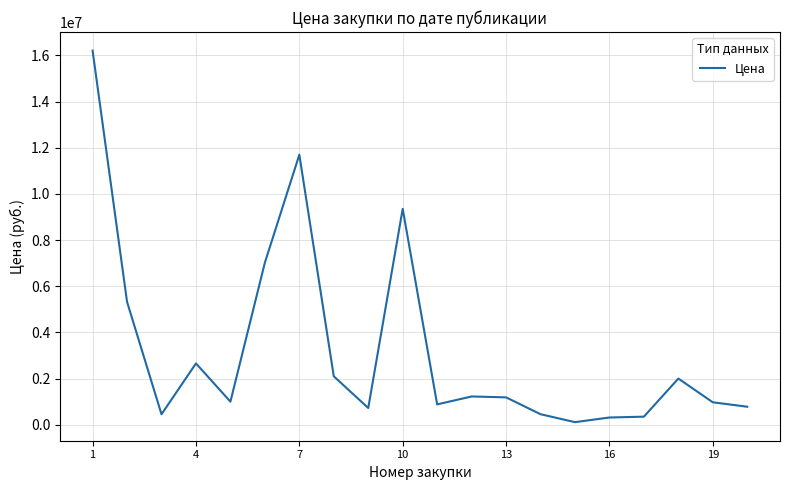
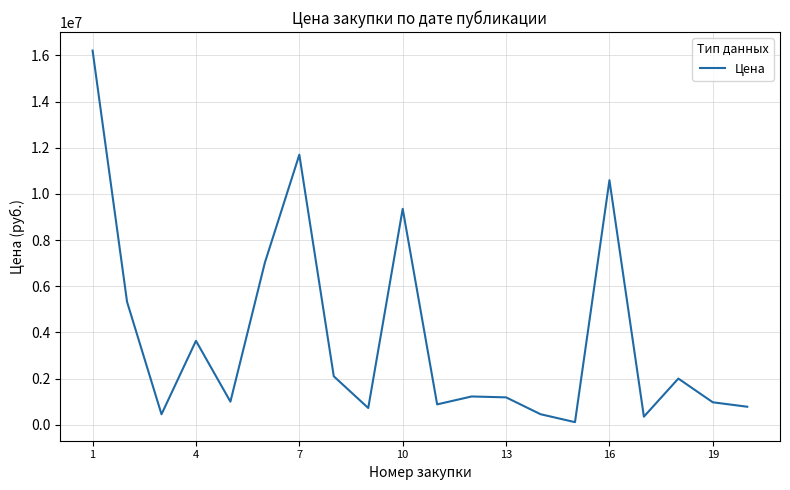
  {
    "1": 16200000,
-   "4": 2700000,
+   "4": 3600000,
    "7": 11700000,
    "10": 9400000,
    "13": 1200000,
-   "16": 300000,
+   "16": 10600000,
    "19": 1000000
  }
